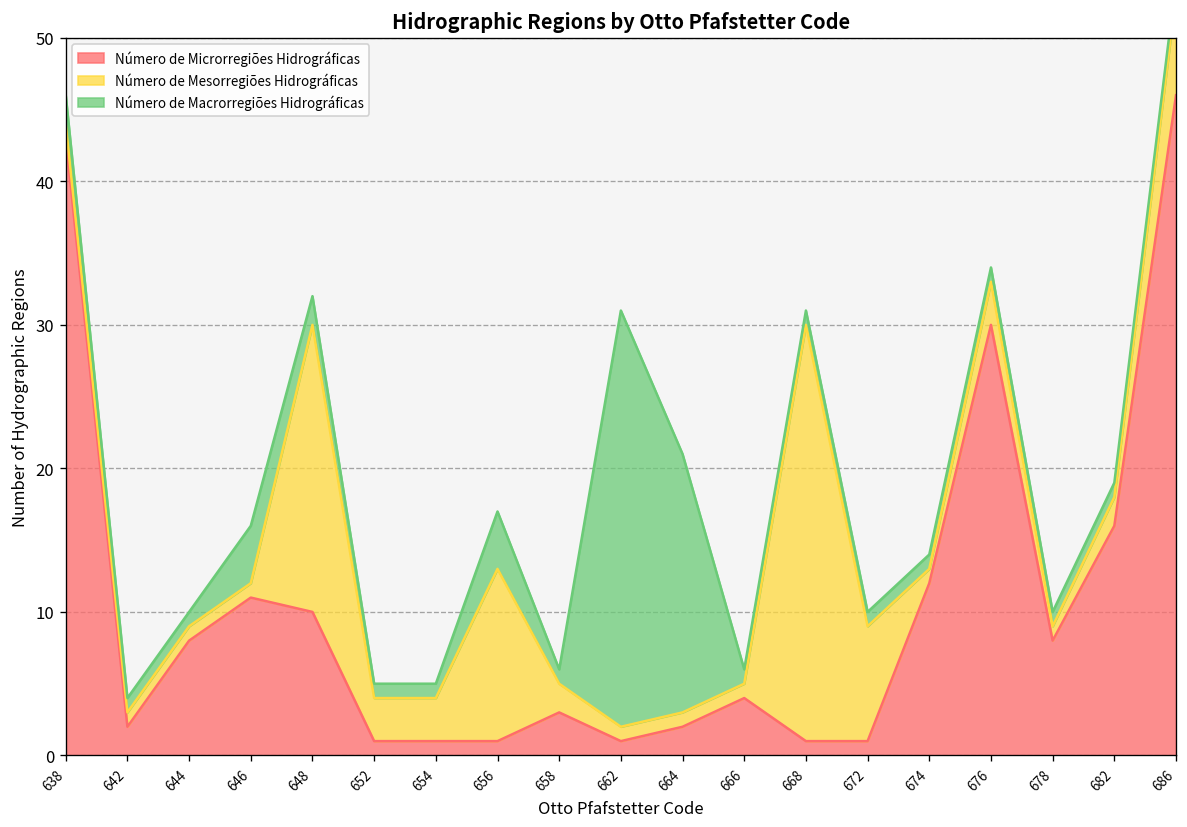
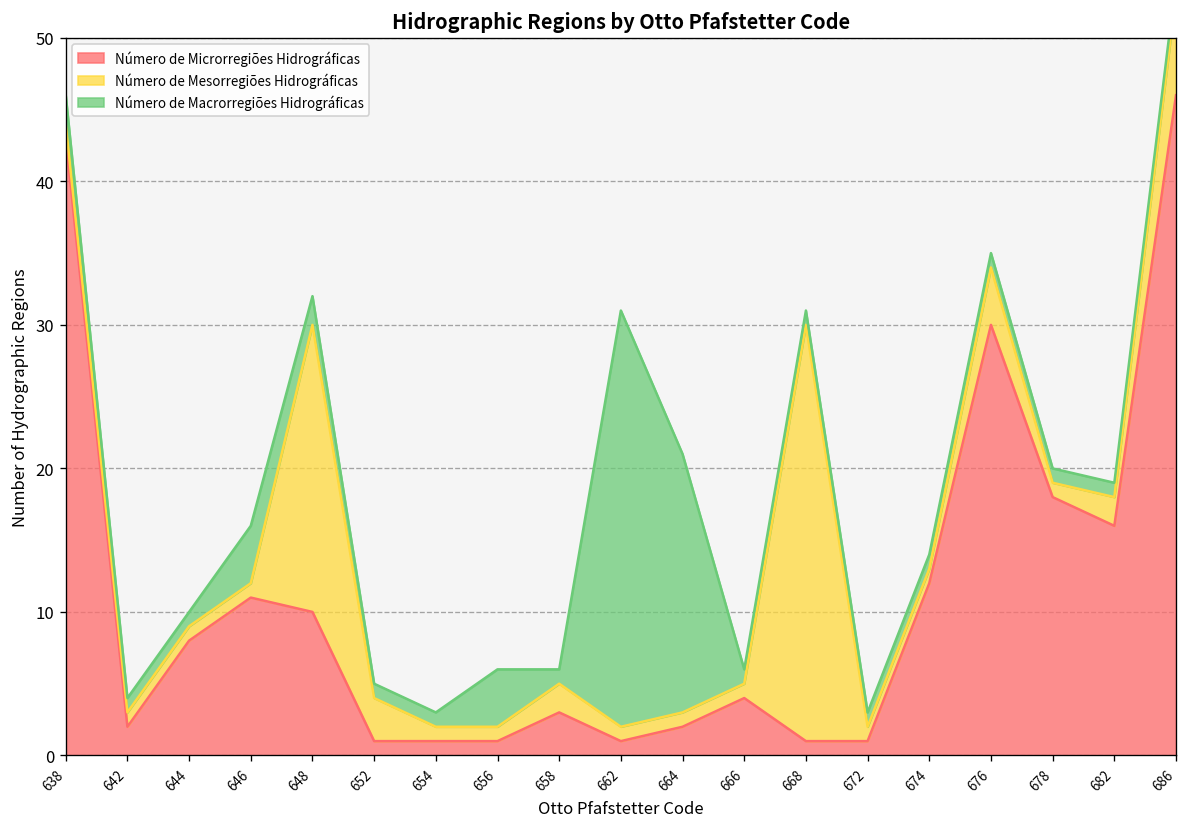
  {
    "Número de Microrregiões Hidrográficas": {
      "638": 43,
      "642": 2,
      "644": 8,
      "646": 11,
      "648": 10,
      "652": 1,
      "654": 1,
      "656": 1,
      "658": 3,
      "662": 1,
      "664": 2,
      "666": 4,
      "668": 1,
      "672": 1,
      "674": 12,
      "676": 30,
-     "678": 8,
+     "678": 18,
      "682": 16,
      "686": 46
    },
    "Número de Mesorregiões Hidrográficas": {
      "638": 1,
      "642": 1,
      "644": 1,
      "646": 1,
      "648": 20,
      "652": 3,
-     "654": 3,
-     "656": 12,
+     "654": 1,
+     "656": 1,
      "658": 2,
      "662": 1,
      "664": 1,
      "666": 1,
      "668": 29,
-     "672": 8,
+     "672": 1,
      "674": 1,
-     "676": 3,
+     "676": 4,
      "678": 1,
      "682": 2
    },
    "Número de Macrorregiões Hidrográficas": {
      "638": 2,
      "642": 1,
      "644": 1,
      "646": 4,
      "648": 2,
      "652": 1,
      "654": 1,
      "656": 4,
      "658": 1,
      "662": 29,
      "664": 18,
      "666": 1,
      "668": 1,
      "672": 1,
      "674": 1,
      "676": 1,
      "678": 1,
      "682": 1
    }
  }
